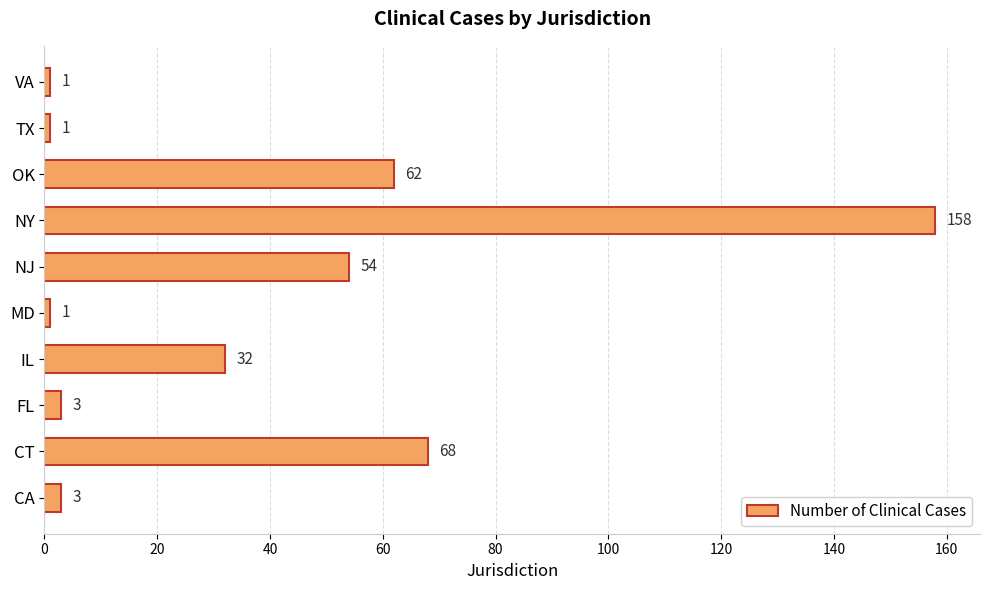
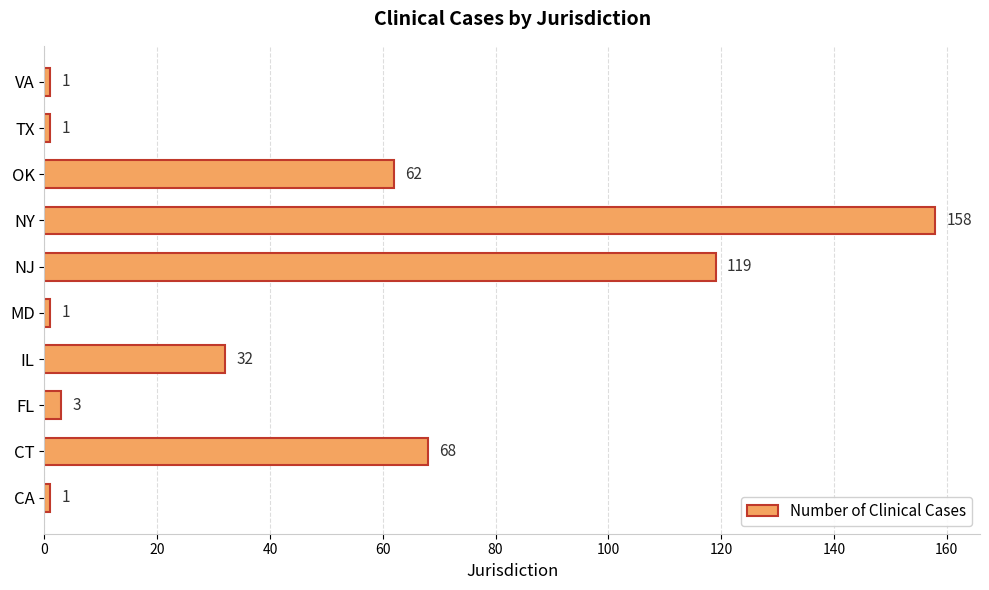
  {
    "VA": 1,
    "TX": 1,
    "OK": 62,
    "NY": 158,
-   "NJ": 54,
+   "NJ": 119,
    "MD": 1,
    "IL": 32,
    "FL": 3,
    "CT": 68,
-   "CA": 3
+   "CA": 1
  }
